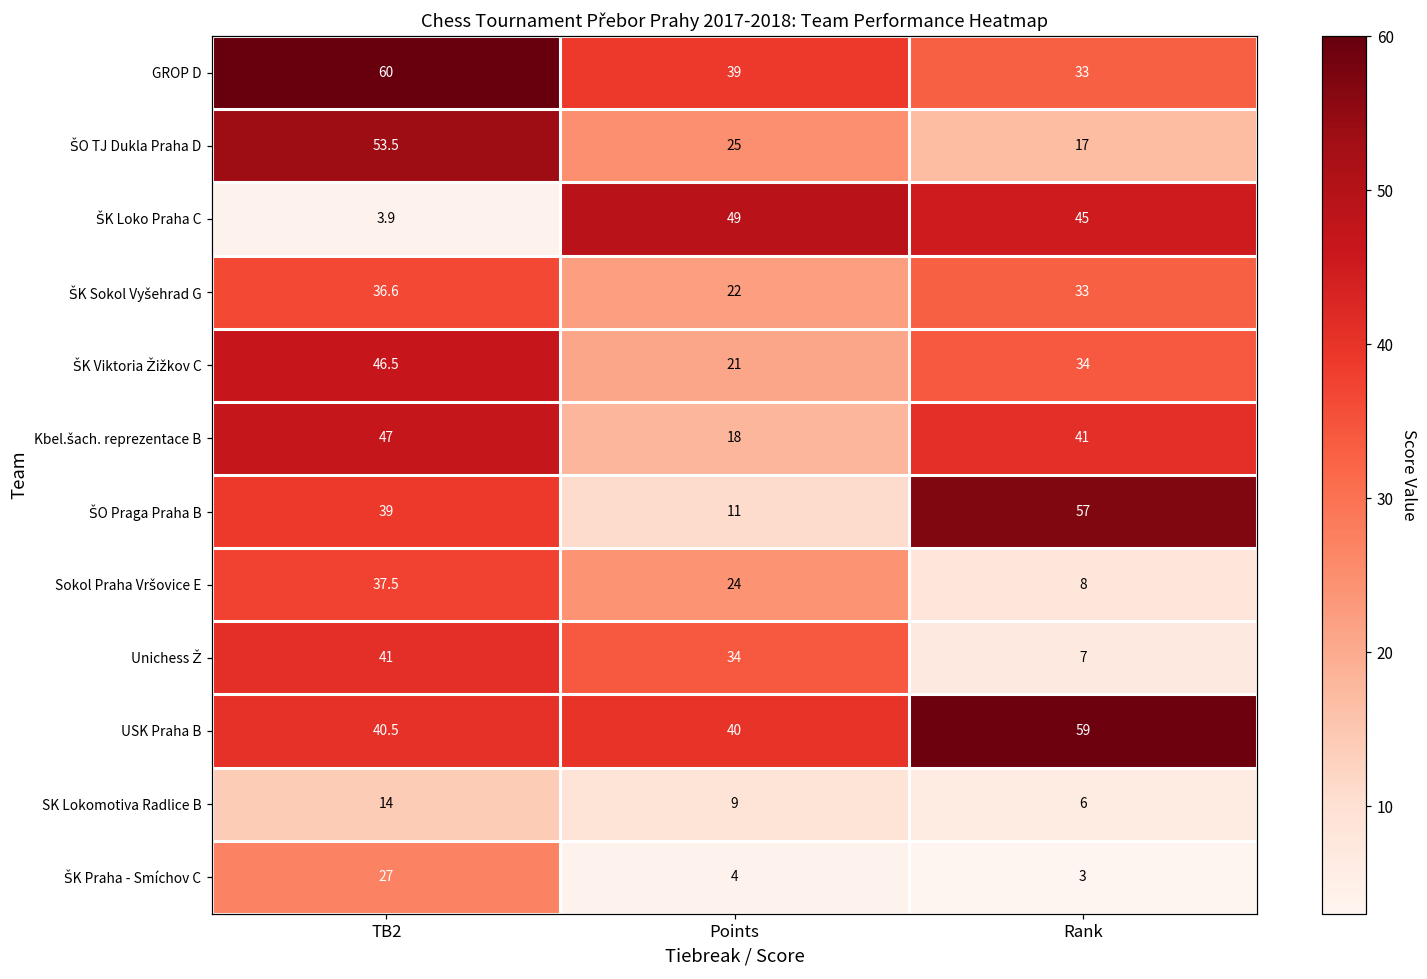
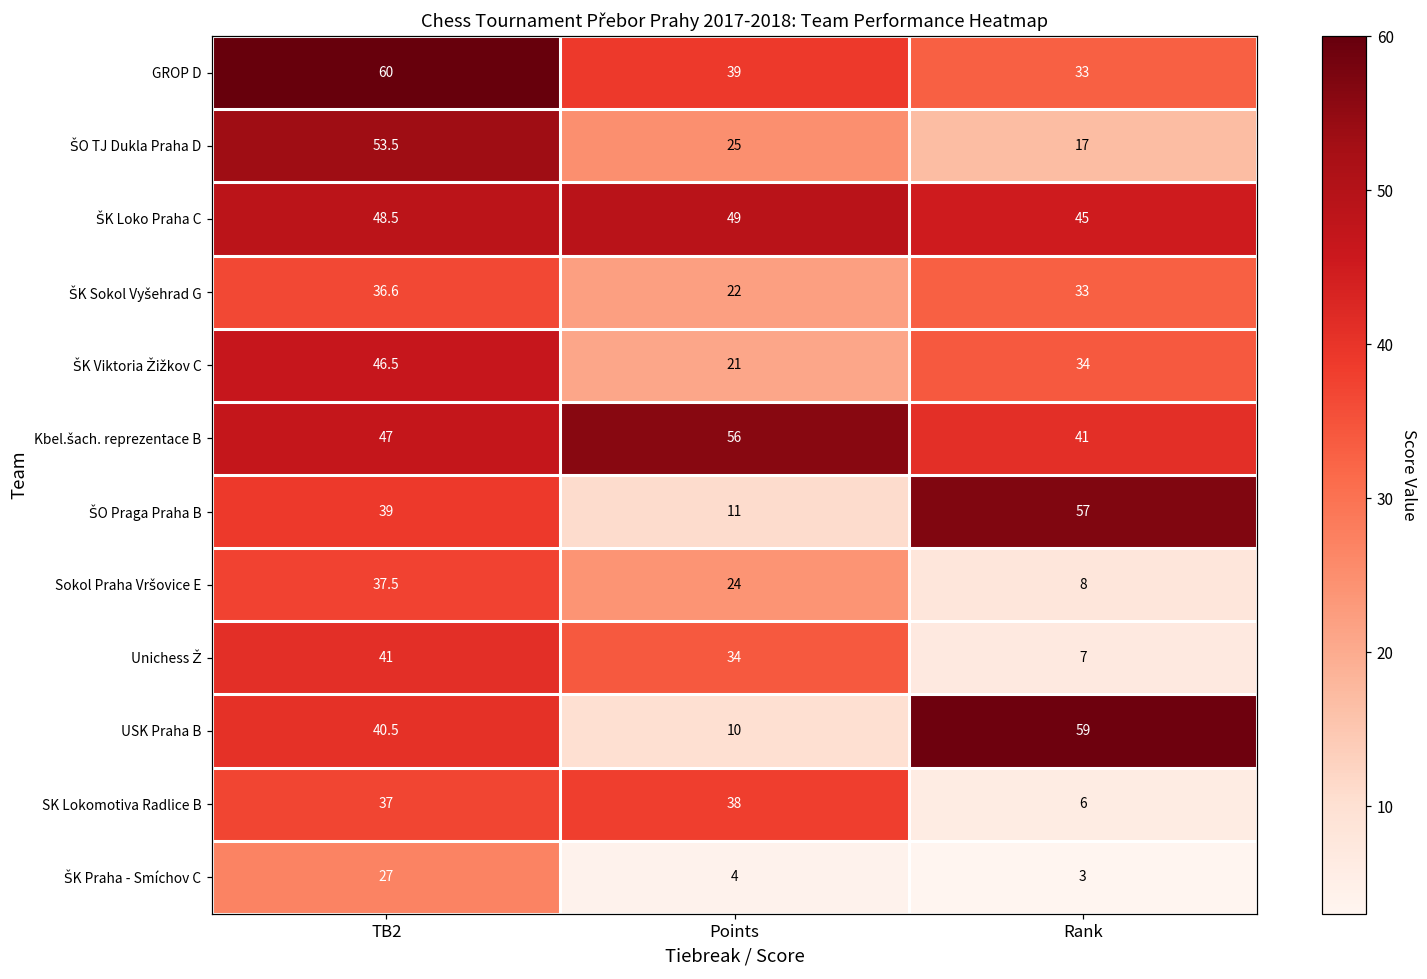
  {
    "GROP D": {
      "TB2": 60,
      "Points": 39,
      "Rank": 33
    },
    "ŠO TJ Dukla Praha D": {
      "TB2": 53.5,
      "Points": 25,
      "Rank": 17
    },
    "ŠK Loko Praha C": {
-     "TB2": 3.9,
+     "TB2": 48.5,
      "Points": 49,
      "Rank": 45
    },
    "ŠK Sokol Vyšehrad G": {
      "TB2": 36.6,
      "Points": 22,
      "Rank": 33
    },
    "ŠK Viktoria Žižkov C": {
      "TB2": 46.5,
      "Points": 21,
      "Rank": 34
    },
    "Kbel.šach. reprezentace B": {
      "TB2": 47,
-     "Points": 18,
+     "Points": 56,
      "Rank": 41
    },
    "ŠO Praga Praha B": {
      "TB2": 39,
      "Points": 11,
      "Rank": 57
    },
    "Sokol Praha Vršovice E": {
      "TB2": 37.5,
      "Points": 24,
      "Rank": 8
    },
    "Unichess Ž": {
      "TB2": 41,
      "Points": 34,
      "Rank": 7
    },
    "USK Praha B": {
      "TB2": 40.5,
-     "Points": 40,
+     "Points": 10,
      "Rank": 59
    },
    "SK Lokomotiva Radlice B": {
-     "TB2": 14,
-     "Points": 9,
+     "TB2": 37,
+     "Points": 38,
      "Rank": 6
    },
    "ŠK Praha - Smíchov C": {
      "TB2": 27,
      "Points": 4,
      "Rank": 3
    }
  }
